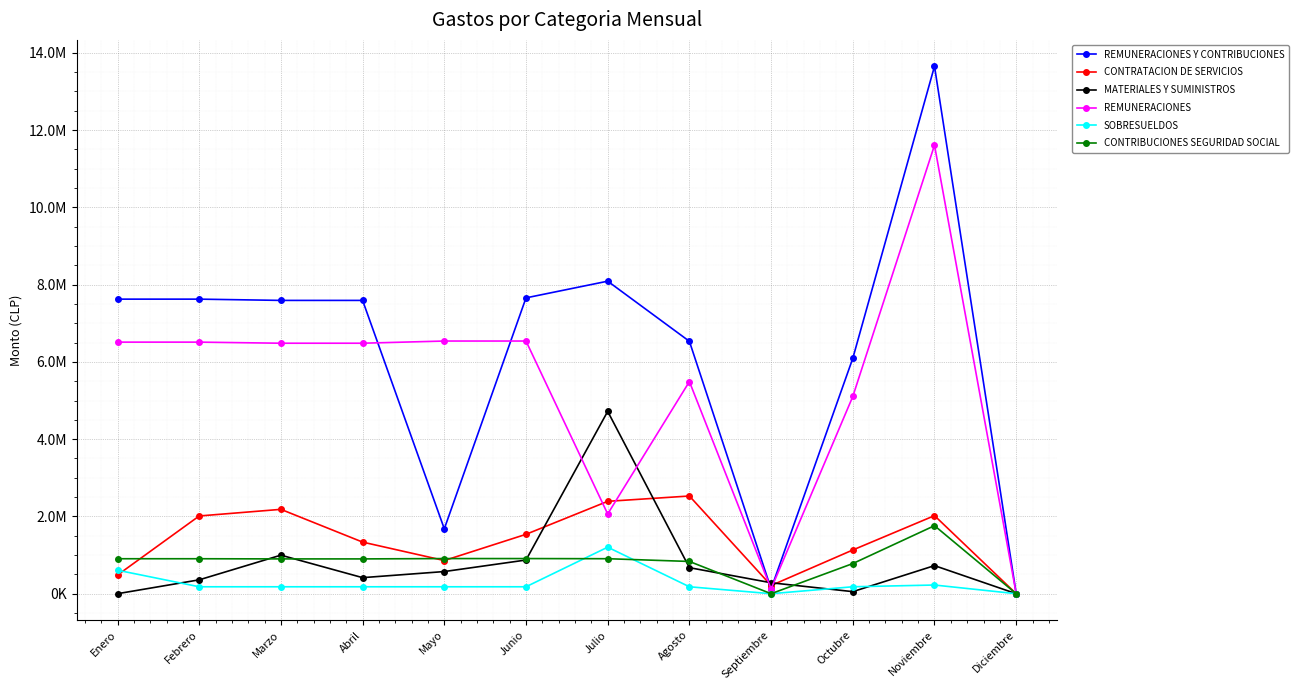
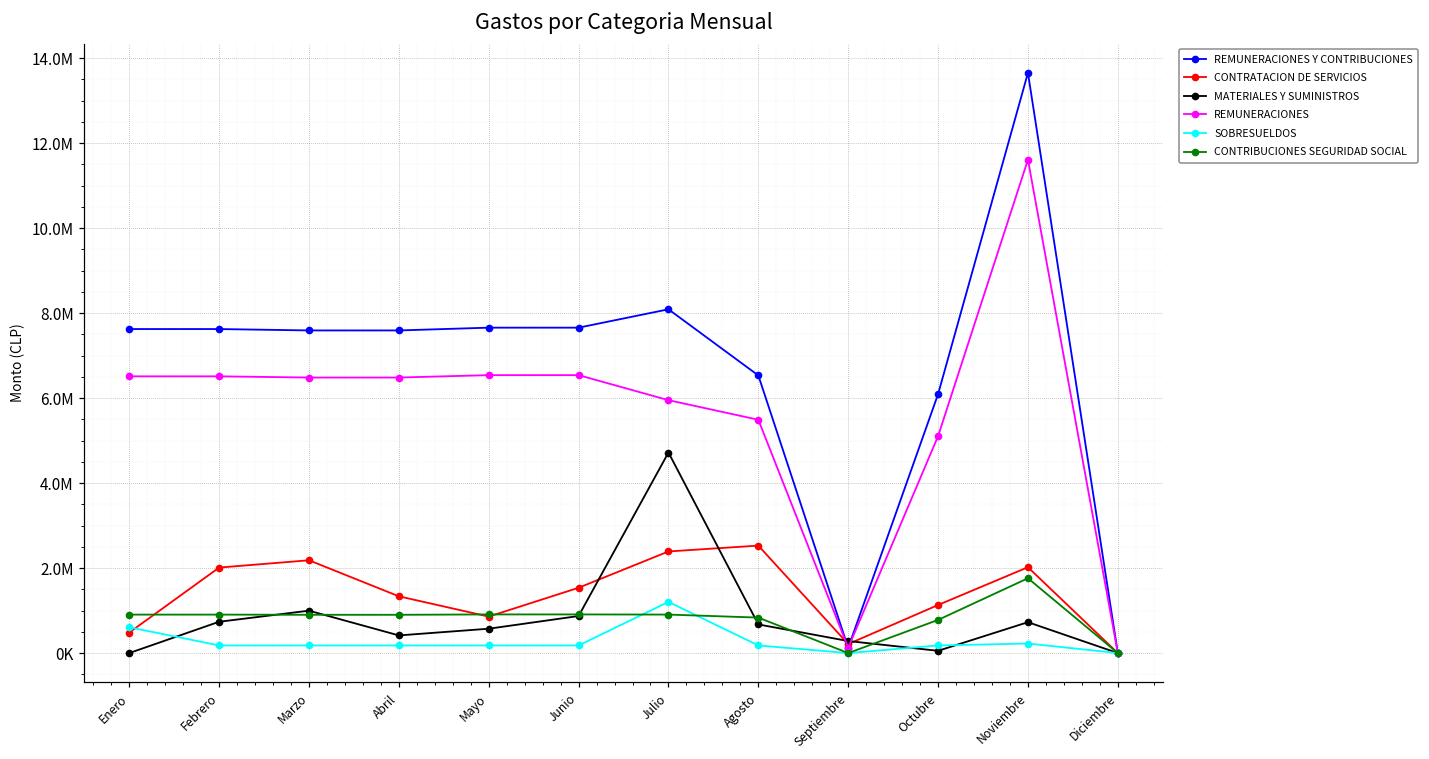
  {
    "REMUNERACIONES Y CONTRIBUCIONES": {
      "Enero": 7600000,
      "Febrero": 7600000,
      "Marzo": 7600000,
      "Abril": 7600000,
-     "Mayo": 1700000,
+     "Mayo": 7700000,
      "Junio": 7700000,
      "Julio": 8100000,
      "Agosto": 6500000,
      "Octubre": 6100000,
      "Noviembre": 13700000
    },
    "CONTRATACION DE SERVICIOS": {
      "Enero": 500000,
      "Febrero": 2000000,
      "Marzo": 2200000,
      "Abril": 1300000,
      "Junio": 1500000,
      "Julio": 2400000,
      "Agosto": 2500000,
      "Septiembre": 200000,
      "Octubre": 1100000,
      "Noviembre": 2000000
    },
    "MATERIALES Y SUMINISTROS": {
      "Enero": 0,
-     "Febrero": 400000,
+     "Febrero": 700000,
      "Marzo": 1000000,
      "Abril": 400000,
      "Mayo": 600000,
      "Julio": 4700000,
      "Agosto": 700000,
      "Septiembre": 300000,
      "Octubre": 100000,
      "Noviembre": 700000
    },
    "REMUNERACIONES": {
      "Enero": 6500000,
      "Febrero": 6500000,
      "Marzo": 6500000,
      "Abril": 6500000,
      "Mayo": 6500000,
      "Junio": 6500000,
-     "Julio": 2100000,
+     "Julio": 6000000,
      "Agosto": 5500000,
      "Octubre": 5100000,
      "Noviembre": 11600000
    },
    "SOBRESUELDOS": {
      "Enero": 600000,
      "Febrero": 200000,
      "Marzo": 200000,
      "Abril": 200000,
      "Mayo": 200000,
      "Junio": 200000,
      "Julio": 1200000,
      "Agosto": 200000,
      "Octubre": 200000,
      "Noviembre": 200000
    },
    "CONTRIBUCIONES SEGURIDAD SOCIAL": {
      "Enero": 900000,
      "Febrero": 900000,
      "Marzo": 900000,
      "Abril": 900000,
      "Julio": 900000,
      "Agosto": 800000,
      "Octubre": 800000,
      "Noviembre": 1800000
    }
  }
